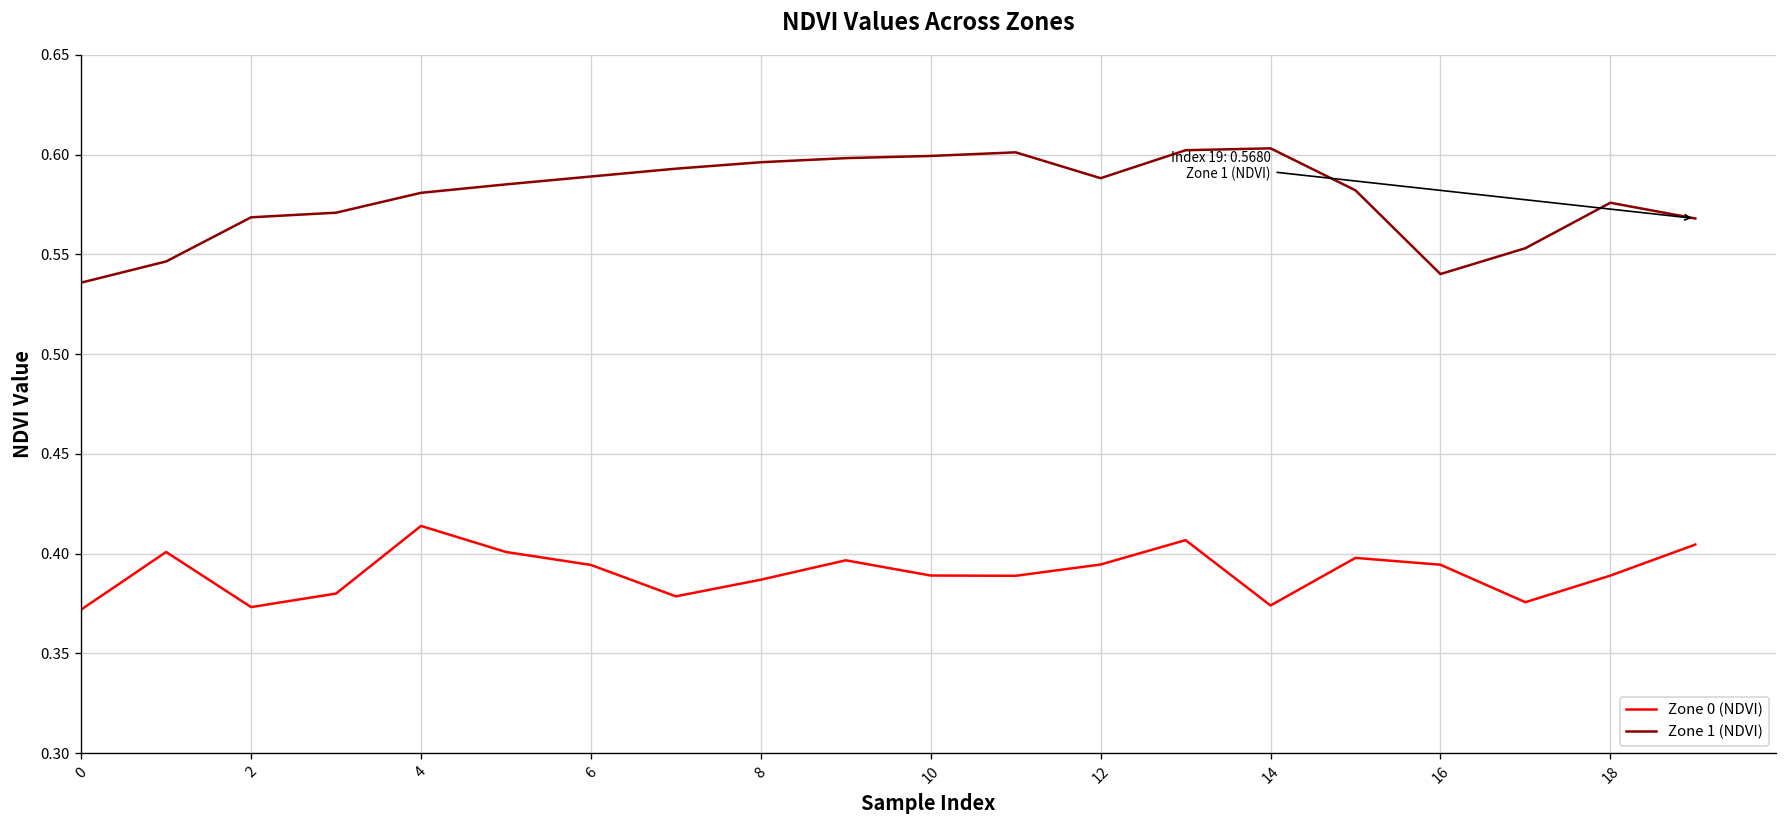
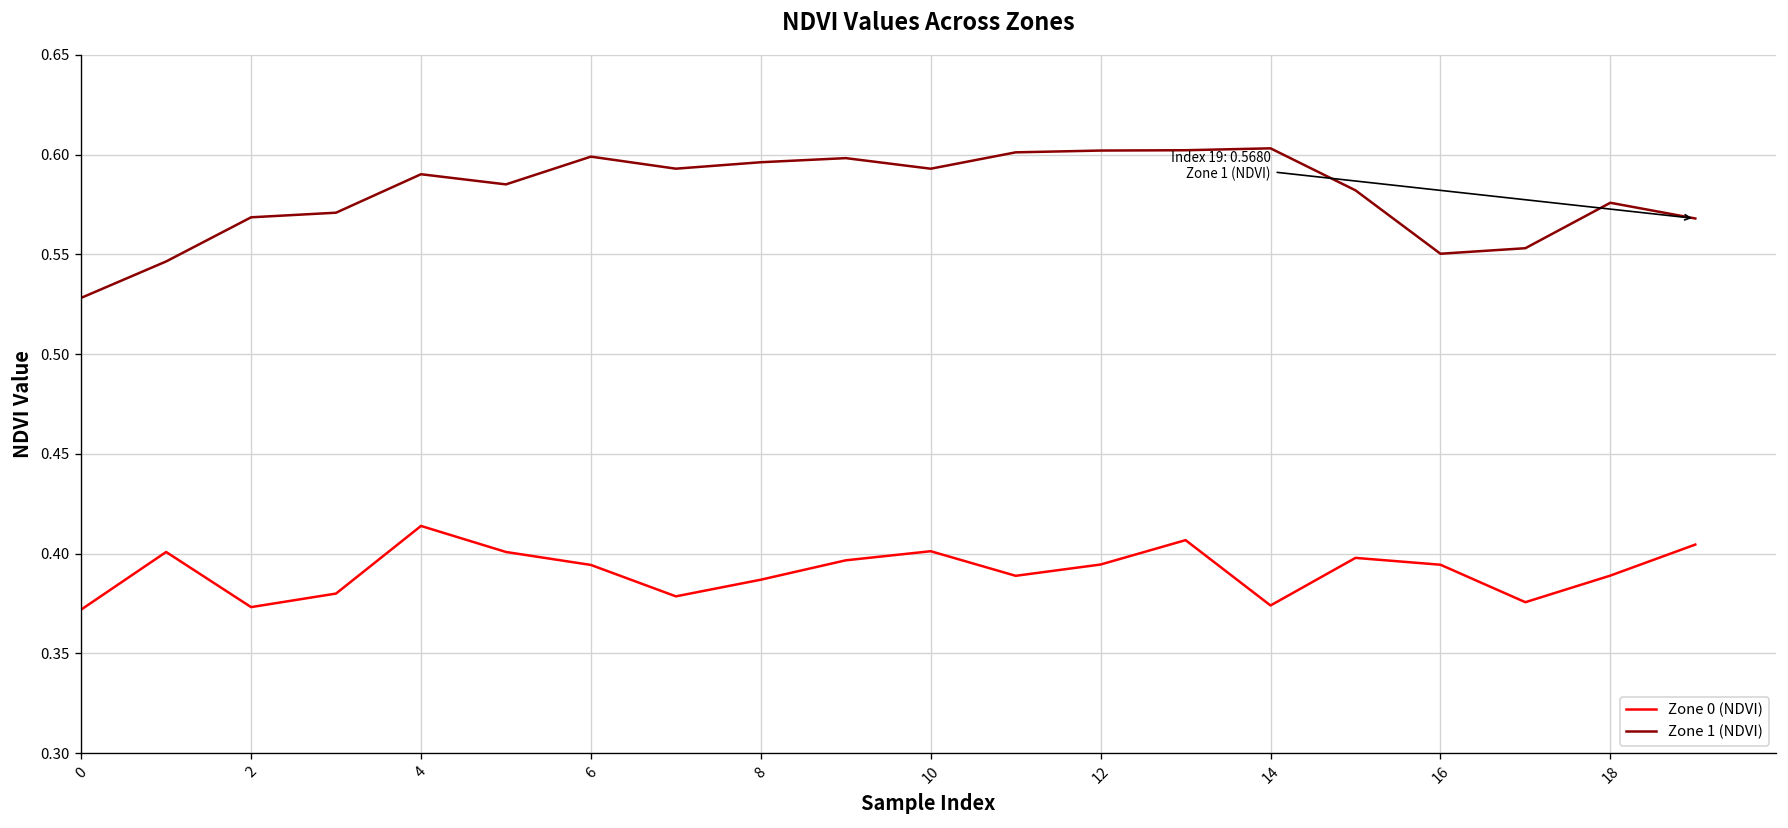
  {
    "Zone 0 (NDVI)": {
      "0": 0.372,
      "2": 0.373,
      "4": 0.414,
      "6": 0.394,
      "8": 0.387,
-     "10": 0.389,
+     "10": 0.401,
      "12": 0.395,
      "14": 0.374,
      "16": 0.394,
      "18": 0.389
    },
    "Zone 1 (NDVI)": {
-     "0": 0.536,
+     "0": 0.528,
      "2": 0.569,
-     "4": 0.581,
-     "6": 0.589,
+     "4": 0.590,
+     "6": 0.599,
      "8": 0.596,
-     "10": 0.599,
-     "12": 0.588,
+     "10": 0.593,
+     "12": 0.602,
      "14": 0.603,
-     "16": 0.540
+     "16": 0.550
    }
  }
